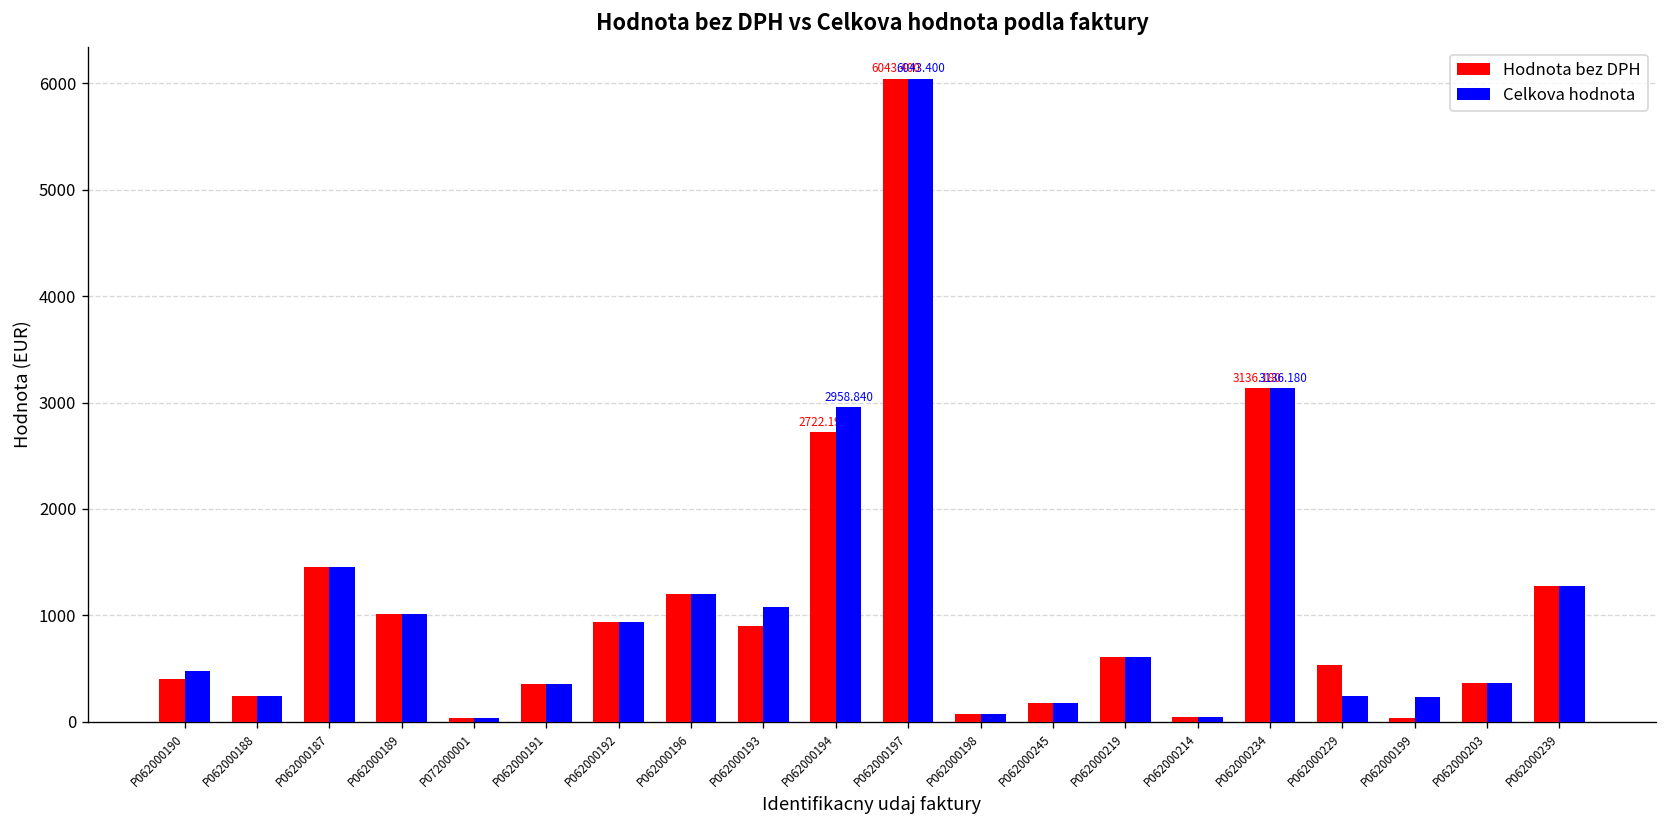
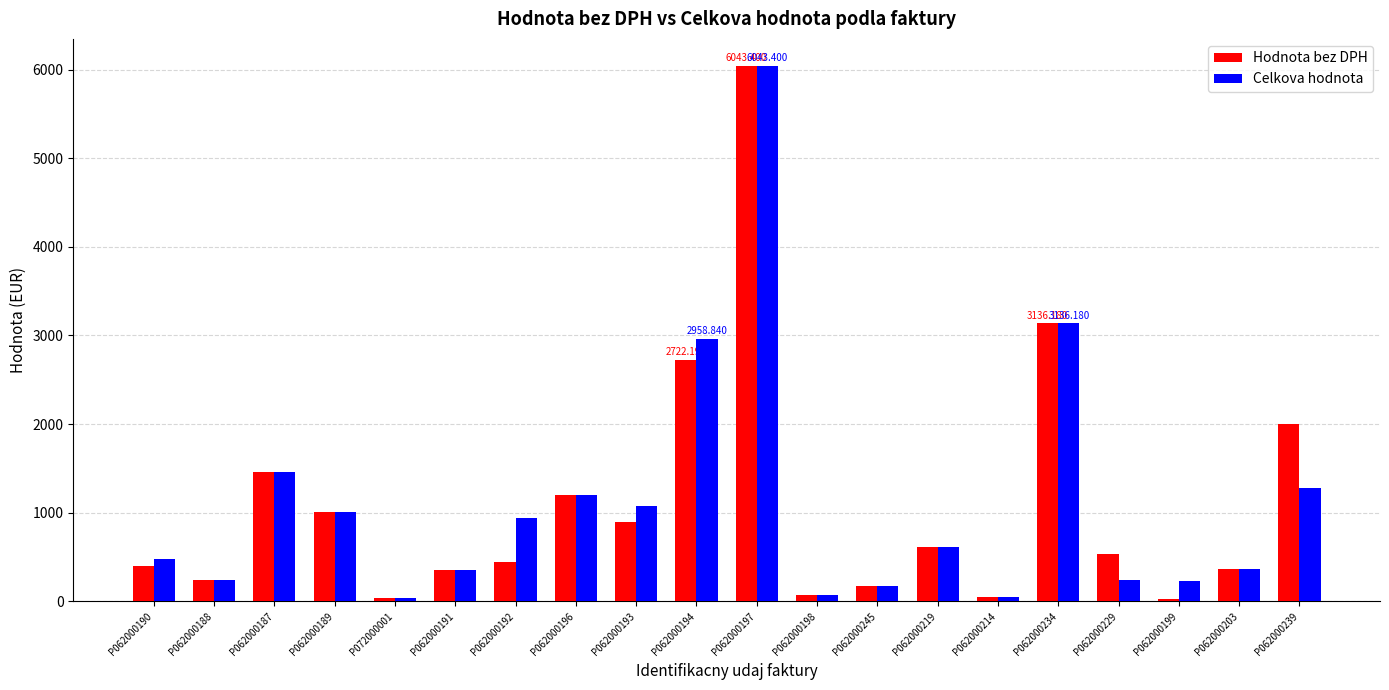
  {
    "Hodnota bez DPH": {
      "P062000190": 400,
      "P062000188": 200,
      "P062000187": 1500,
      "P062000189": 1000,
      "P072000001": 0,
      "P062000191": 400,
-     "P062000192": 900,
+     "P062000192": 400,
      "P062000196": 1200,
      "P062000193": 900,
      "P062000198": 100,
      "P062000245": 200,
      "P062000219": 600,
      "P062000214": 0,
      "P062000229": 500,
      "P062000199": 0,
      "P062000203": 400,
-     "P062000239": 1300
+     "P062000239": 2000
    },
    "Celkova hodnota": {
      "P062000194": 2958.840
    }
  }
